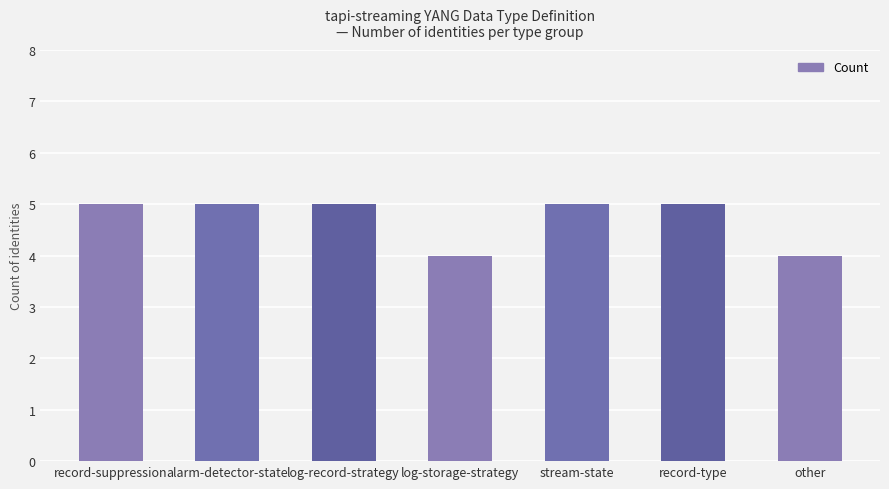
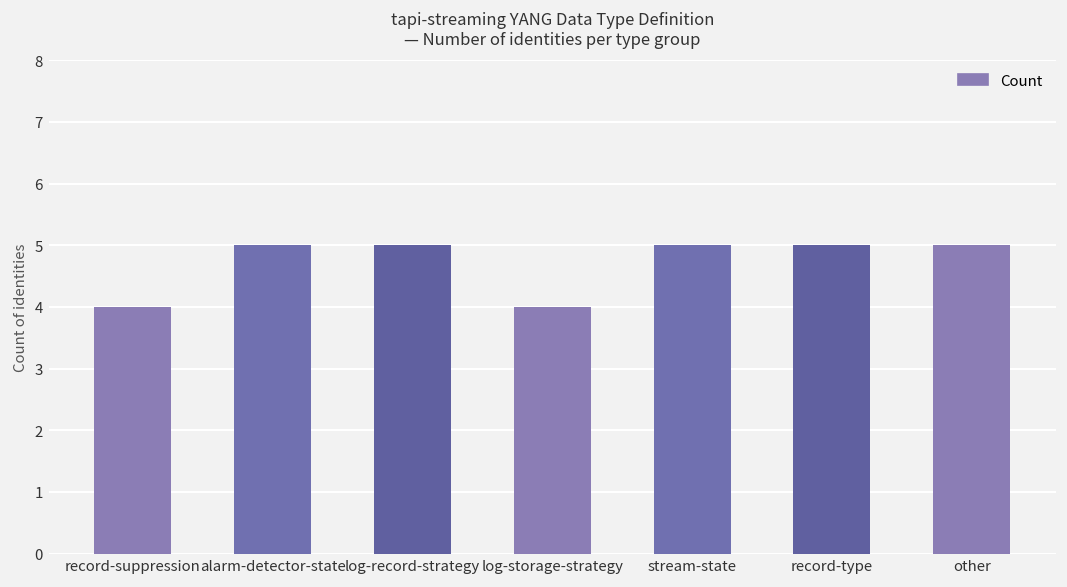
  {
-   "record-suppression": 5,
+   "record-suppression": 4,
    "alarm-detector-state": 5,
    "log-record-strategy": 5,
    "log-storage-strategy": 4,
    "stream-state": 5,
    "record-type": 5,
-   "other": 4
+   "other": 5
  }
